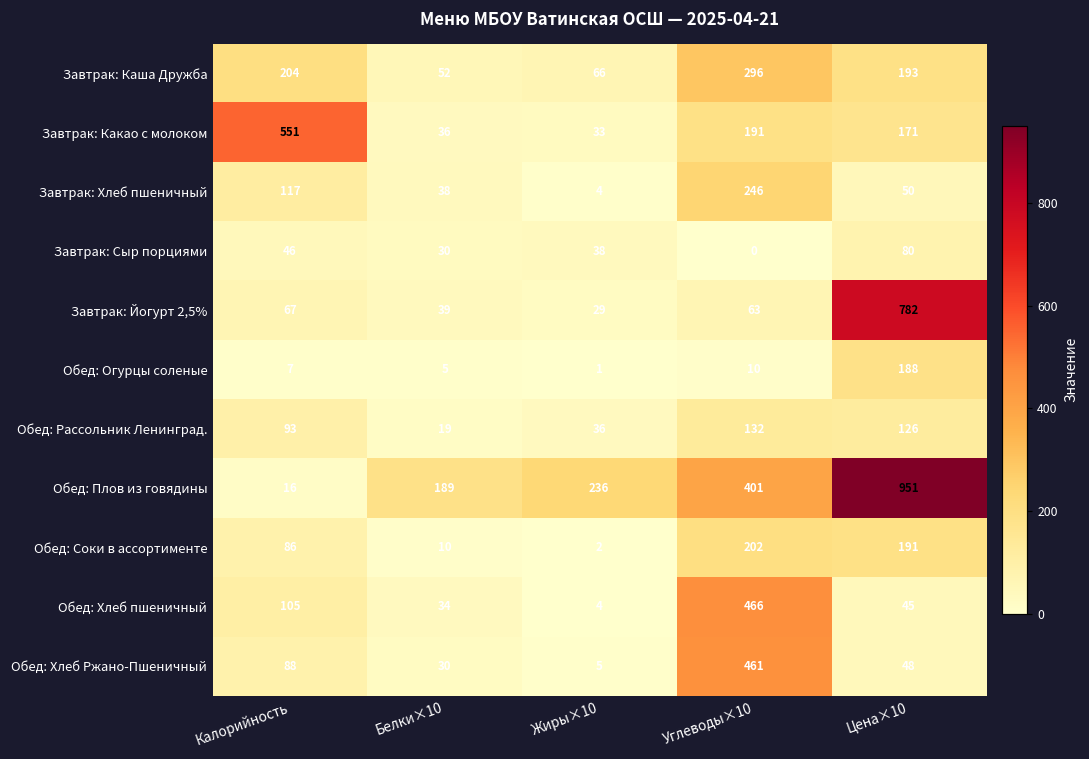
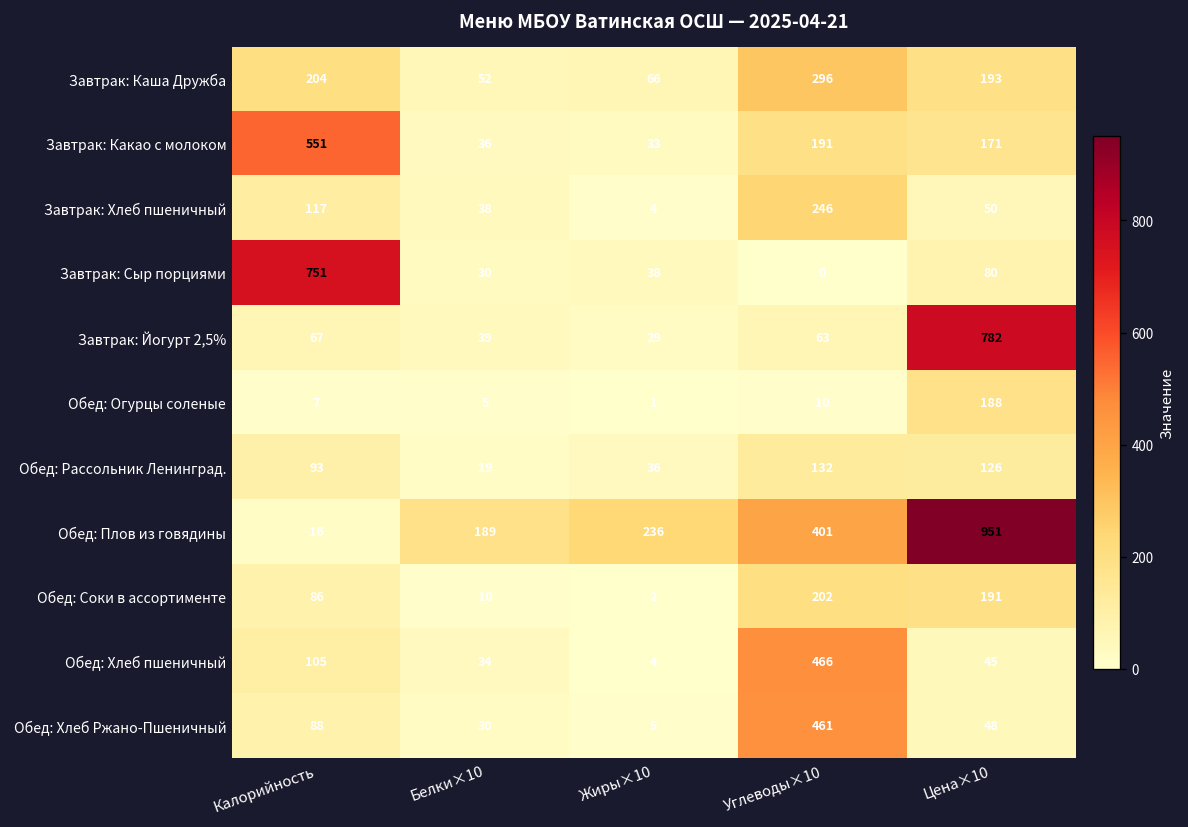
  {
    "Завтрак: Каша Дружба": {
      "Калорийность": 204,
      "Белки×10": 52,
      "Жиры×10": 66,
      "Углеводы×10": 296,
      "Цена×10": 193
    },
    "Завтрак: Какао с молоком": {
      "Калорийность": 551,
      "Белки×10": 36,
      "Жиры×10": 33,
      "Углеводы×10": 191,
      "Цена×10": 171
    },
    "Завтрак: Хлеб пшеничный": {
      "Калорийность": 117,
      "Белки×10": 38,
      "Жиры×10": 4,
      "Углеводы×10": 246,
      "Цена×10": 50
    },
    "Завтрак: Сыр порциями": {
-     "Калорийность": 46,
+     "Калорийность": 751,
      "Белки×10": 30,
      "Жиры×10": 38,
      "Углеводы×10": 0,
      "Цена×10": 80
    },
    "Завтрак: Йогурт 2,5%": {
      "Калорийность": 67,
      "Белки×10": 39,
      "Жиры×10": 29,
      "Углеводы×10": 63,
      "Цена×10": 782
    },
    "Обед: Огурцы соленые": {
      "Калорийность": 7,
      "Белки×10": 5,
      "Жиры×10": 1,
      "Углеводы×10": 10,
      "Цена×10": 188
    },
    "Обед: Рассольник Ленинград.": {
      "Калорийность": 93,
      "Белки×10": 19,
      "Жиры×10": 36,
      "Углеводы×10": 132,
      "Цена×10": 126
    },
    "Обед: Плов из говядины": {
      "Калорийность": 16,
      "Белки×10": 189,
      "Жиры×10": 236,
      "Углеводы×10": 401,
      "Цена×10": 951
    },
    "Обед: Соки в ассортименте": {
      "Калорийность": 86,
      "Белки×10": 10,
      "Жиры×10": 2,
      "Углеводы×10": 202,
      "Цена×10": 191
    },
    "Обед: Хлеб пшеничный": {
      "Калорийность": 105,
      "Белки×10": 34,
      "Жиры×10": 4,
      "Углеводы×10": 466,
      "Цена×10": 45
    },
    "Обед: Хлеб Ржано-Пшеничный": {
      "Калорийность": 88,
      "Белки×10": 30,
      "Жиры×10": 5,
      "Углеводы×10": 461,
      "Цена×10": 48
    }
  }
